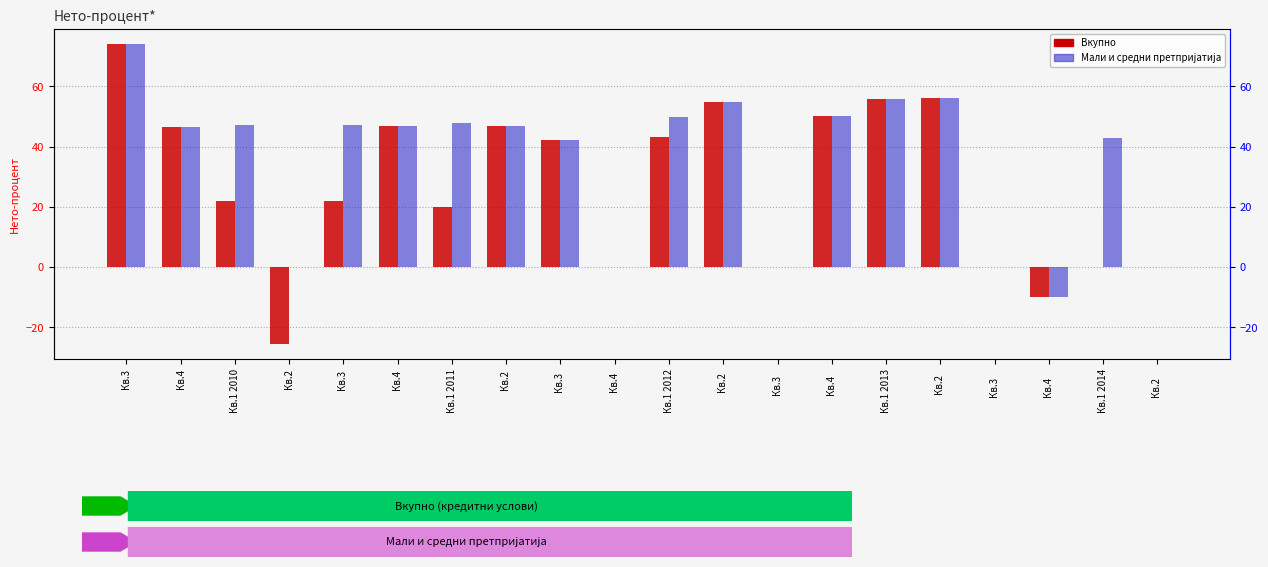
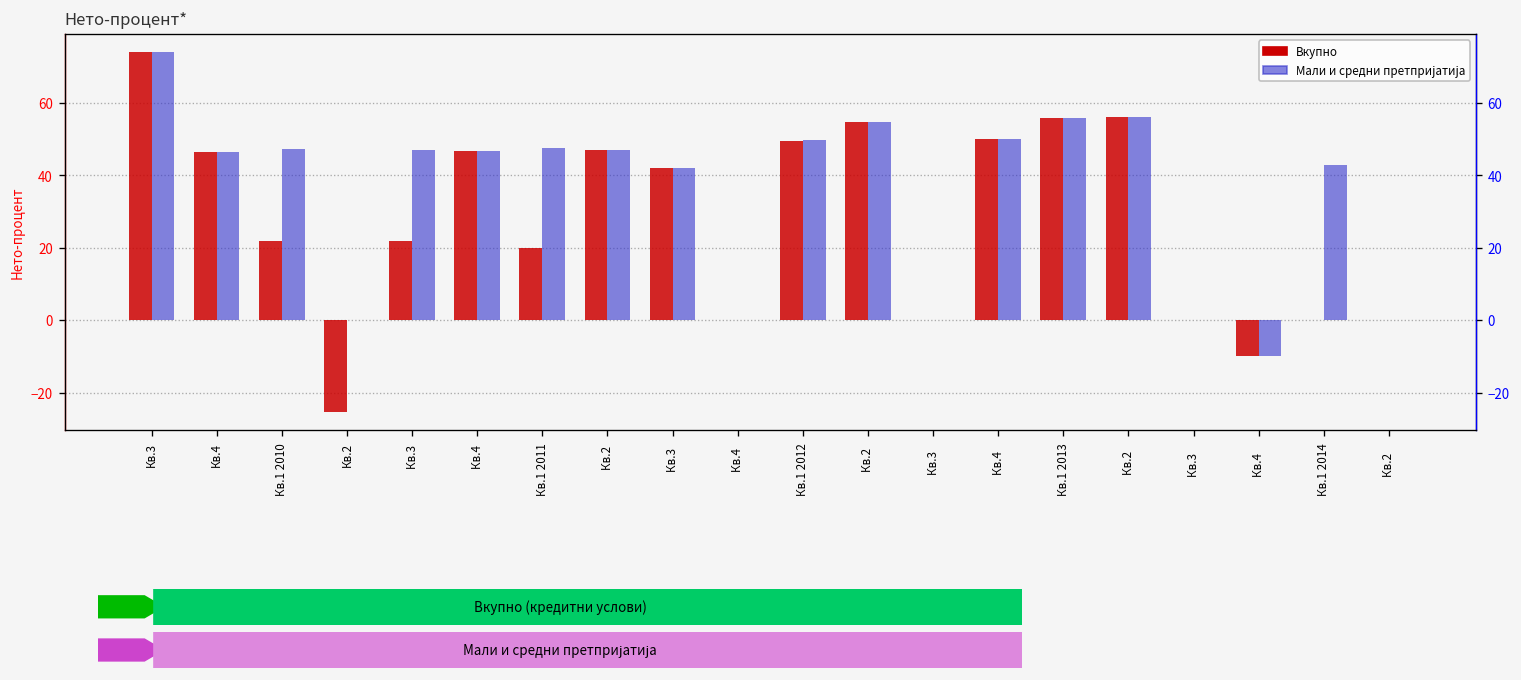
  {
    "Вкупно": {
      "Кв.1 2010": 22,
      "Кв.1 2011": 20,
-     "Кв.1 2012": 43,
+     "Кв.1 2012": 49,
      "Кв.1 2013": 56,
      "Кв.1 2014": 0
    },
    "Мали и средни претпријатија": {
      "Кв.1 2010": 47,
      "Кв.1 2011": 48,
      "Кв.1 2012": 50,
      "Кв.1 2013": 56,
      "Кв.1 2014": 43
    }
  }
